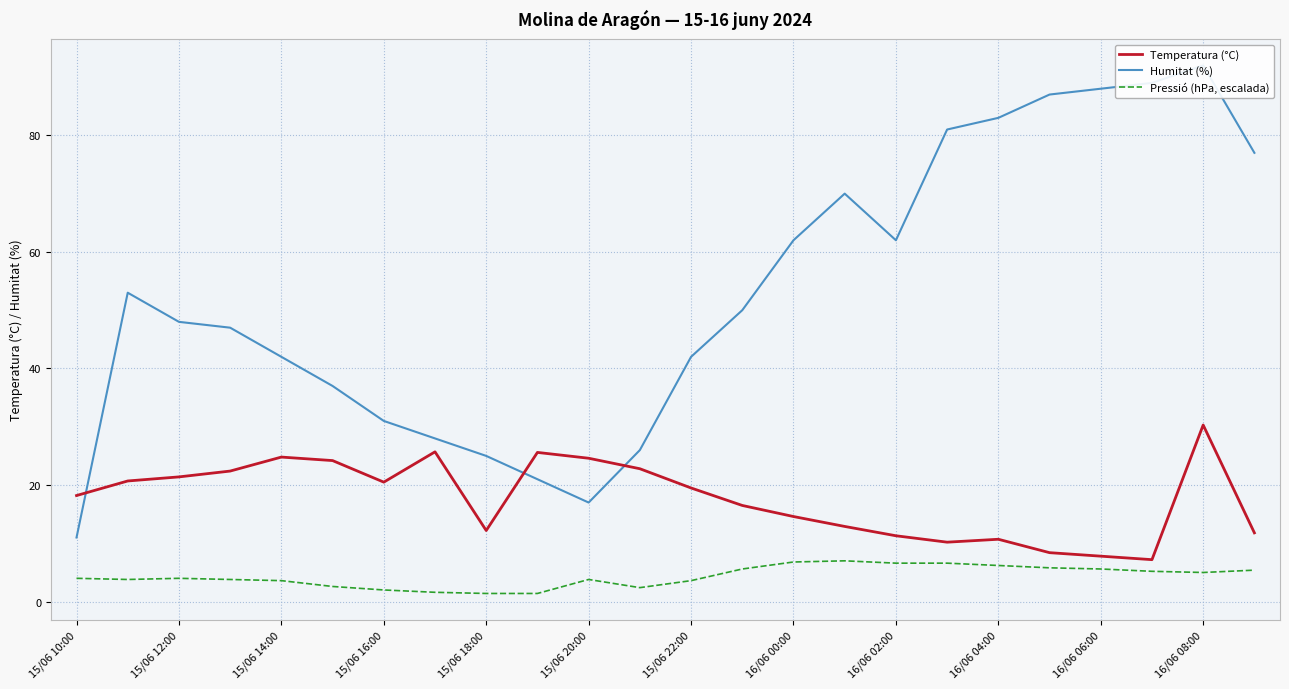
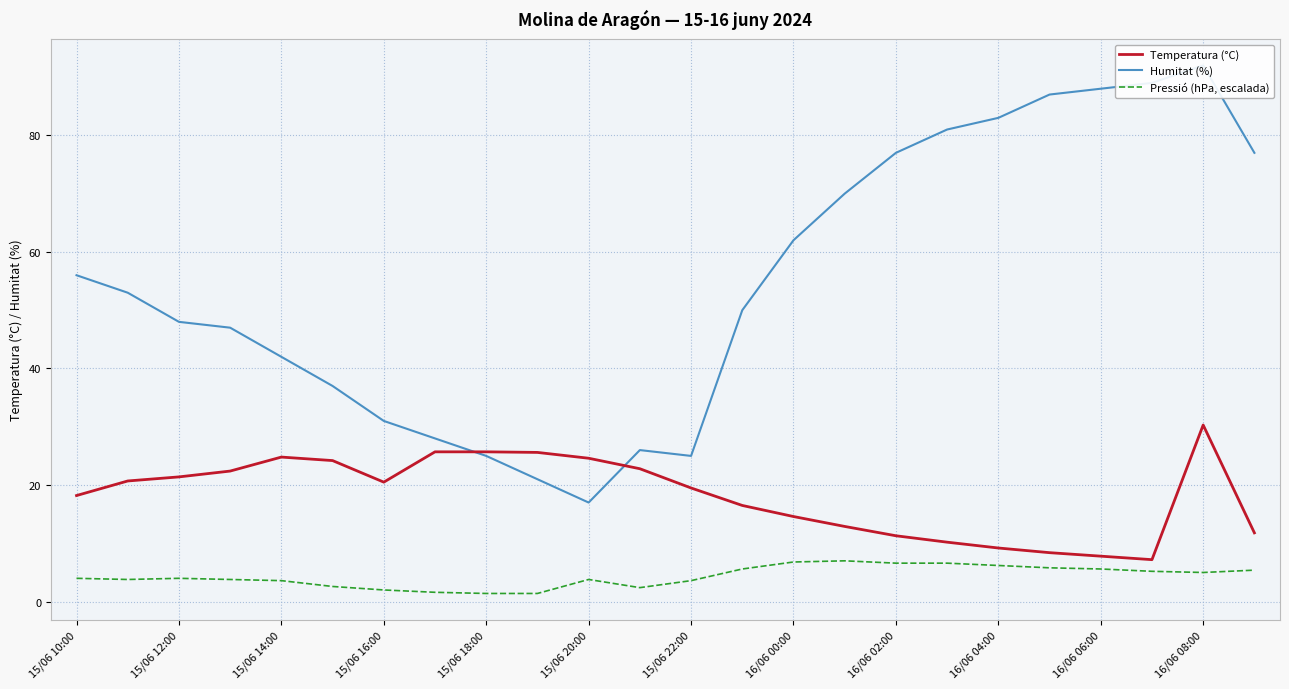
  {
    "Temperatura (°C)": {
      "15/06 10:00": 18,
      "15/06 12:00": 21,
      "15/06 14:00": 25,
      "15/06 16:00": 21,
-     "15/06 18:00": 12,
+     "15/06 18:00": 26,
      "15/06 20:00": 25,
      "15/06 22:00": 20,
      "16/06 00:00": 15,
      "16/06 02:00": 11,
-     "16/06 04:00": 11,
+     "16/06 04:00": 9,
      "16/06 06:00": 8,
      "16/06 08:00": 30
    },
    "Humitat (%)": {
-     "15/06 10:00": 11,
+     "15/06 10:00": 56,
      "15/06 12:00": 48,
      "15/06 14:00": 42,
      "15/06 16:00": 31,
      "15/06 18:00": 25,
      "15/06 20:00": 17,
-     "15/06 22:00": 42,
+     "15/06 22:00": 25,
      "16/06 00:00": 62,
-     "16/06 02:00": 62,
+     "16/06 02:00": 77,
      "16/06 04:00": 83,
      "16/06 06:00": 88
    },
    "Pressió (hPa, escalada)": {
      "15/06 10:00": 4,
      "15/06 12:00": 4,
      "15/06 14:00": 4,
      "15/06 16:00": 2,
      "15/06 18:00": 1,
      "15/06 20:00": 4,
      "15/06 22:00": 4,
      "16/06 00:00": 7,
      "16/06 02:00": 7,
      "16/06 04:00": 6,
      "16/06 06:00": 6,
      "16/06 08:00": 5
    }
  }
